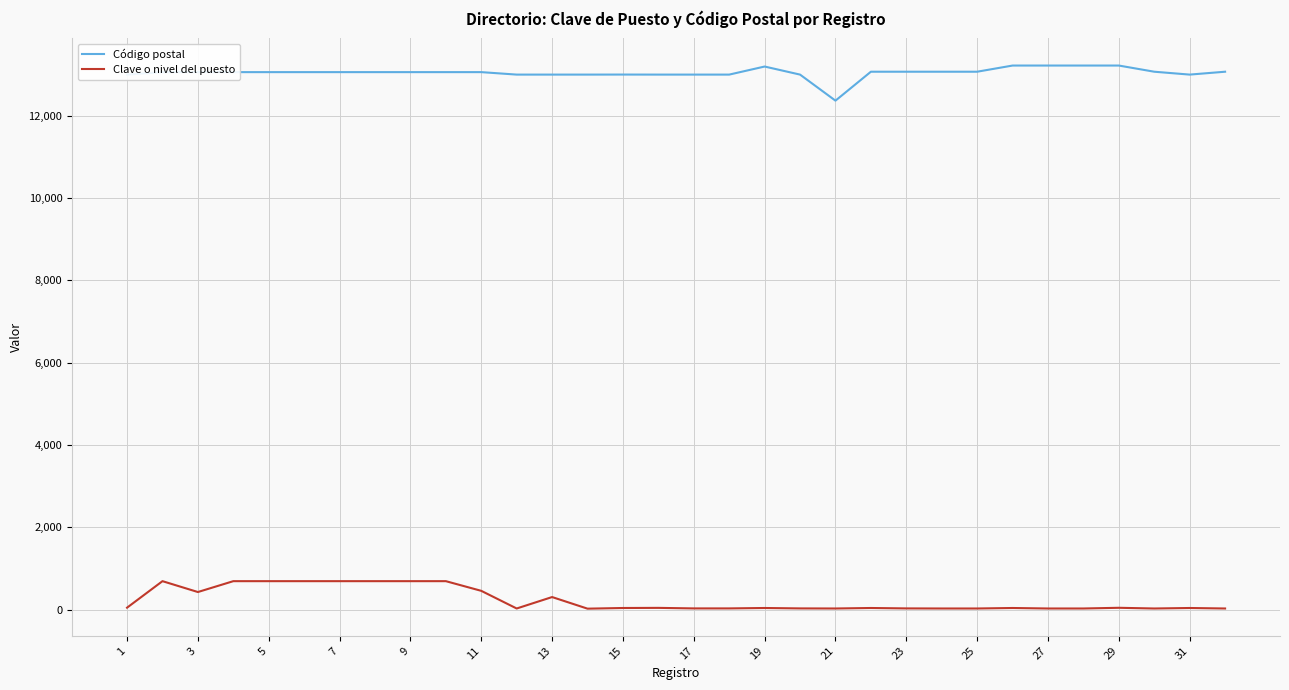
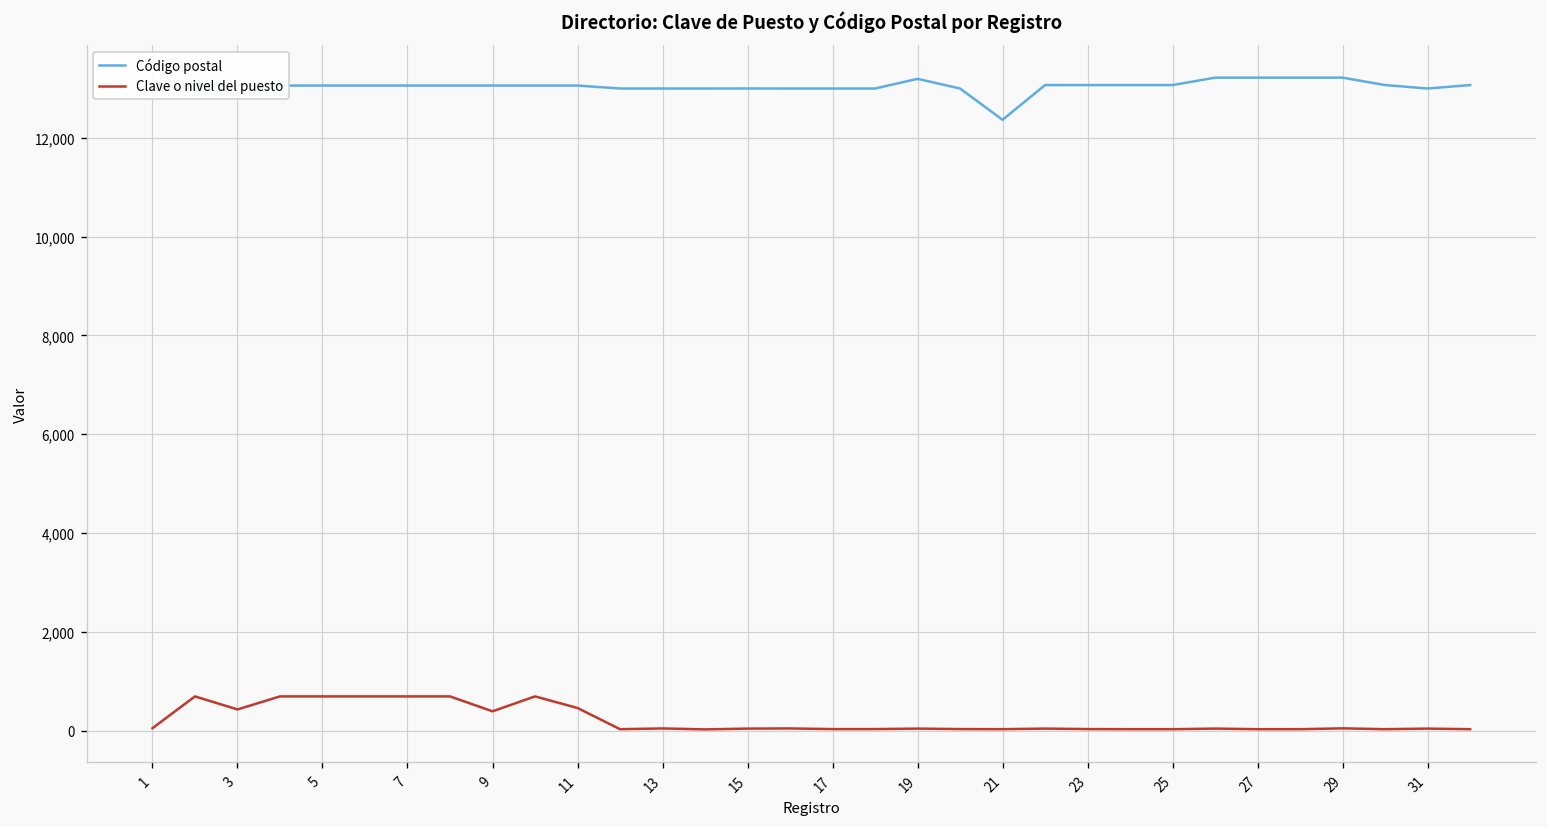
  {
    "Código postal": {
      "5": "13,100",
      "7": "13,100",
      "9": "13,100",
      "11": "13,100",
      "13": "13,000",
      "15": "13,000",
      "17": "13,000",
      "19": "13,200",
      "21": "12,400",
      "23": "13,100",
      "25": "13,100",
      "27": "13,200",
      "29": "13,200",
      "31": "13,000"
    },
    "Clave o nivel del puesto": {
      "1": "0",
      "3": "400",
      "5": "700",
      "7": "700",
-     "9": "700",
+     "9": "400",
      "11": "500",
-     "13": "300",
+     "13": "0",
      "15": "0",
      "17": "0",
      "19": "0",
      "21": "0",
      "23": "0",
      "25": "0",
      "27": "0",
      "29": "0",
      "31": "0"
    }
  }
